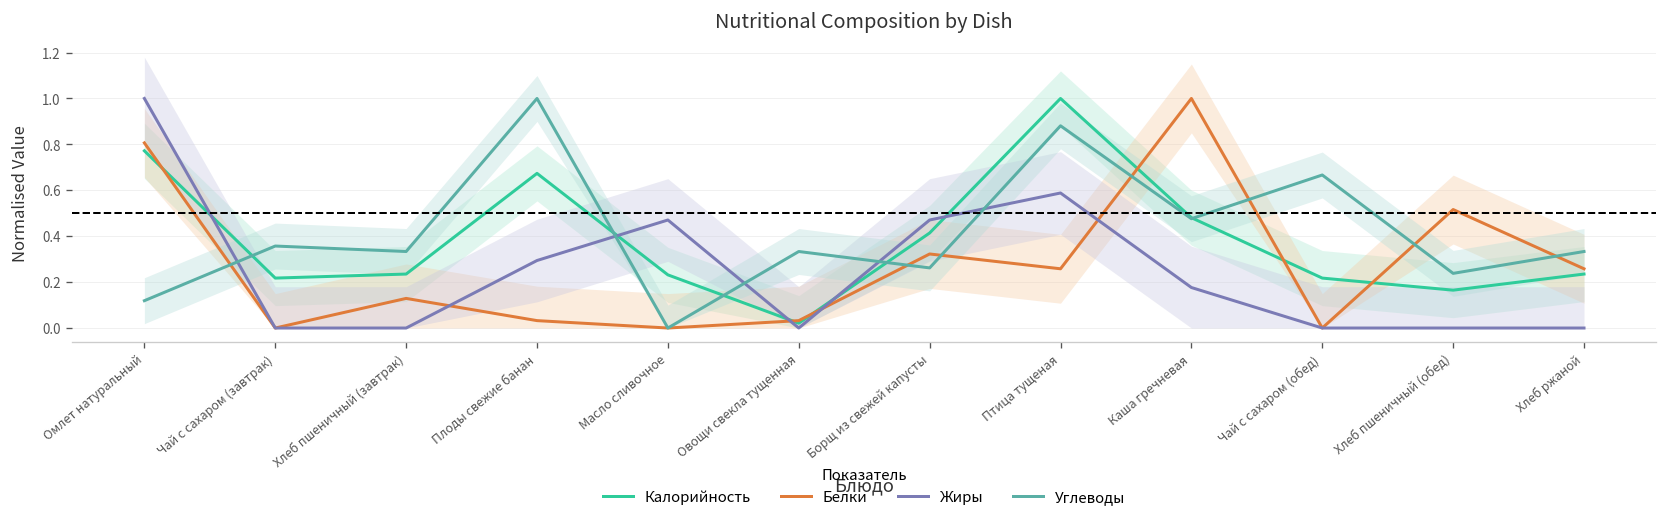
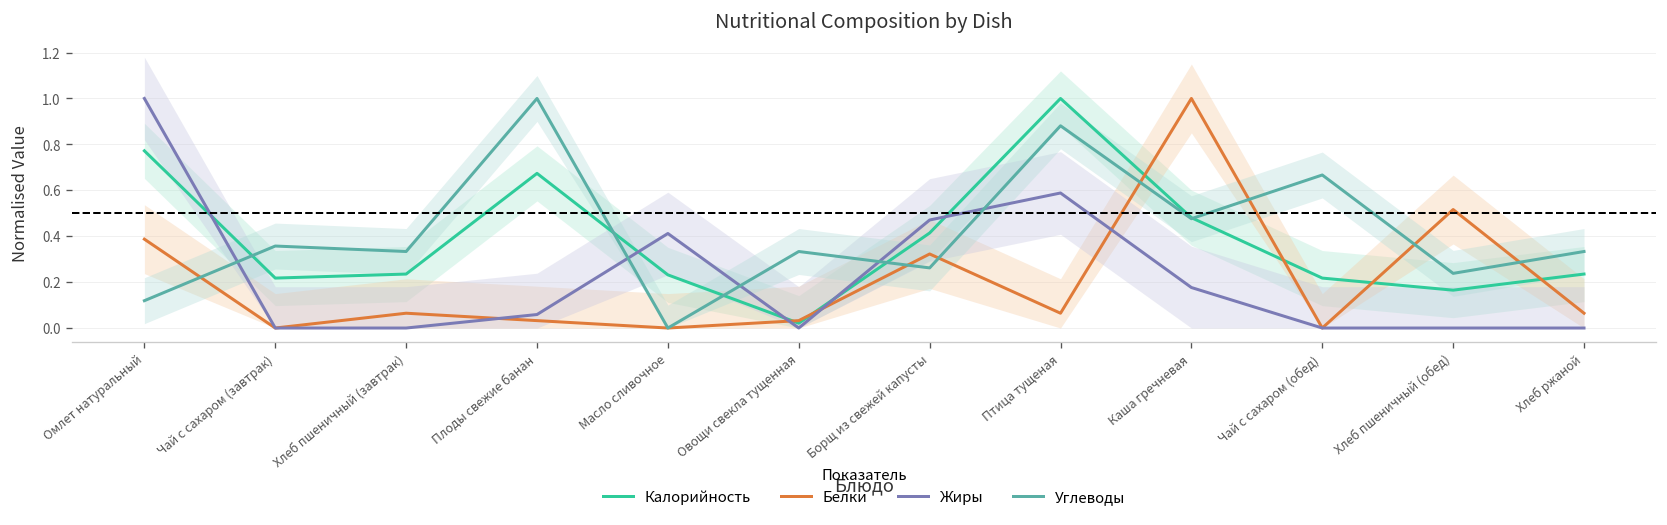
  {
    "Белки": {
-     "Омлет натуральный": 0.81,
-     "Хлеб пшеничный (завтрак)": 0.13,
+     "Омлет натуральный": 0.39,
+     "Хлеб пшеничный (завтрак)": 0.06,
      "Плоды свежие банан": 0.03,
      "Борщ из свежей капусты": 0.32,
-     "Птица тущеная": 0.26,
+     "Птица тущеная": 0.06,
      "Каша гречневая": 1.00,
      "Хлеб пшеничный (обед)": 0.52,
-     "Хлеб ржаной": 0.26
+     "Хлеб ржаной": 0.06
    },
    "Жиры": {
      "Омлет натуральный": 1.00,
      "Хлеб пшеничный (завтрак)": 0.00,
-     "Плоды свежие банан": 0.29,
-     "Масло сливочное": 0.47,
+     "Плоды свежие банан": 0.06,
+     "Масло сливочное": 0.41,
      "Овощи свекла тущенная": 0.00,
      "Птица тущеная": 0.59,
      "Каша гречневая": 0.18,
      "Хлеб пшеничный (обед)": 0.00,
      "Хлеб ржаной": 0.00
    }
  }
